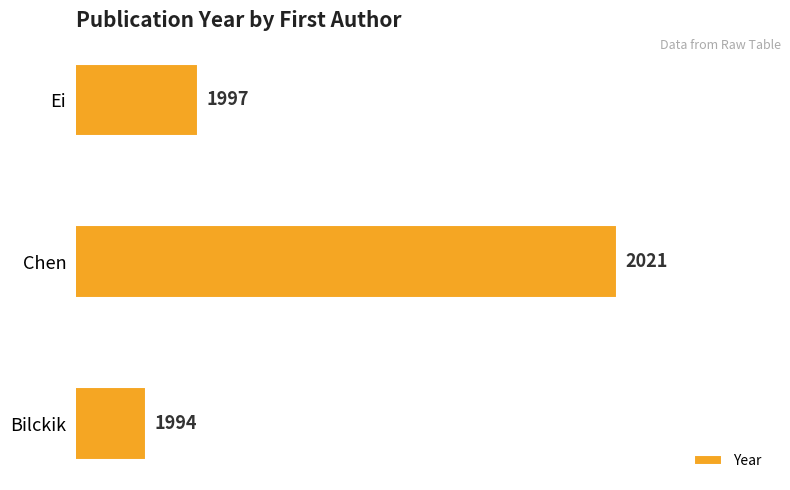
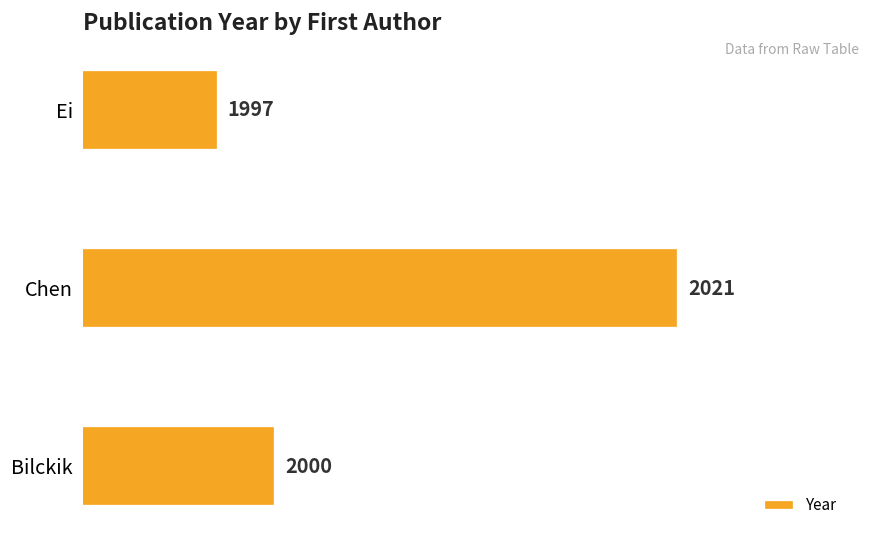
  {
    "Ei": 1997,
    "Chen": 2021,
-   "Bilckik": 1994
+   "Bilckik": 2000
  }
